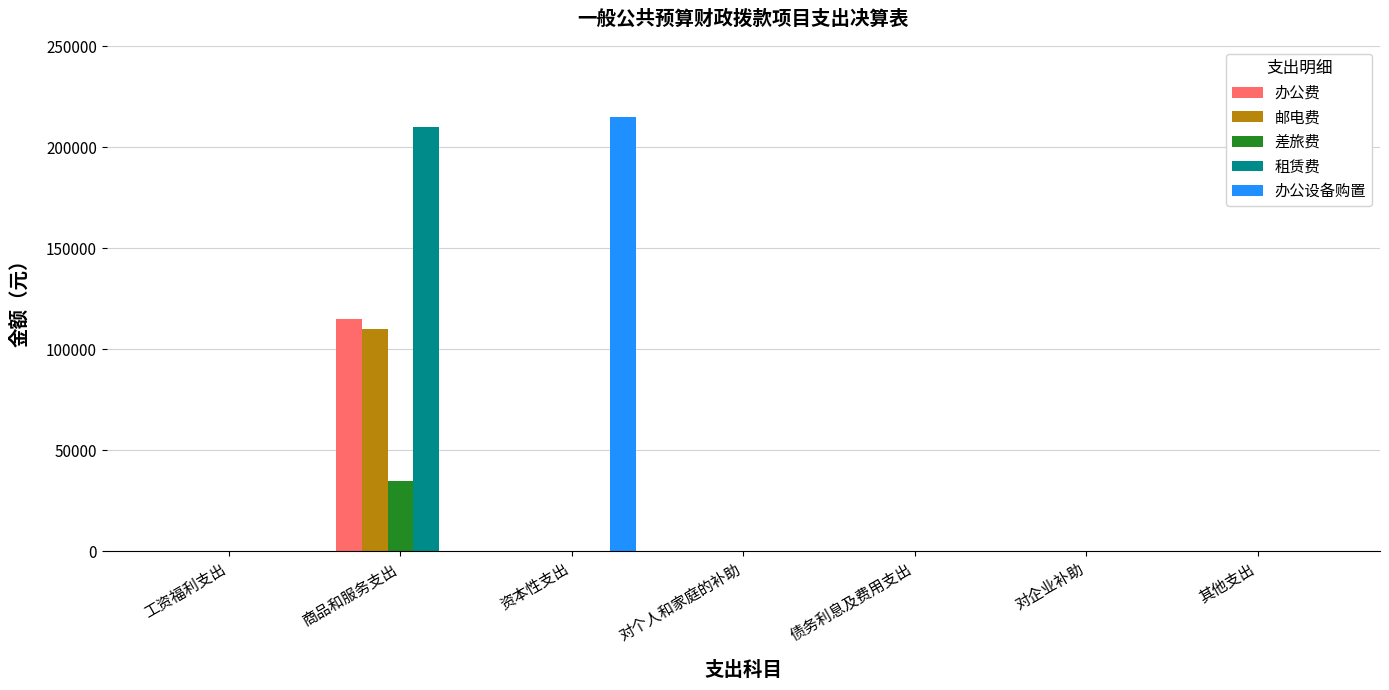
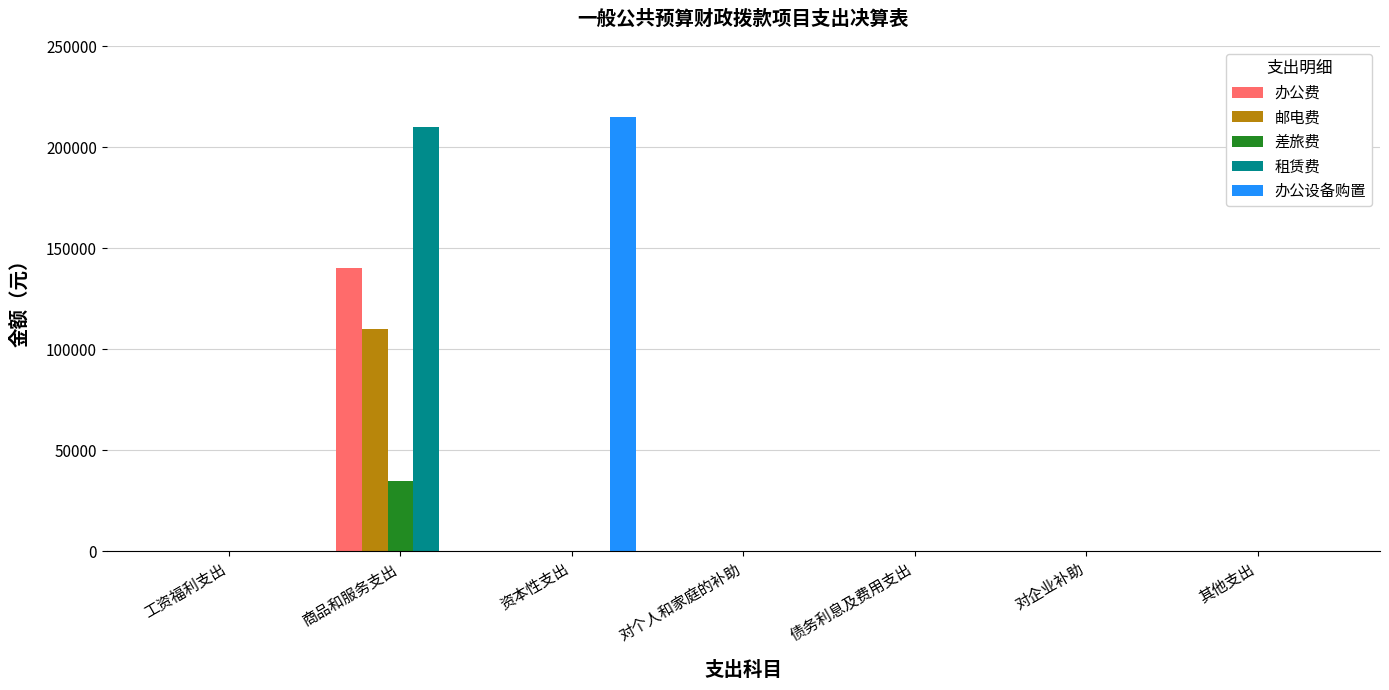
  {
    "办公费": {
      "工资福利支出": 0,
-     "商品和服务支出": 115000,
+     "商品和服务支出": 140000,
      "资本性支出": 0,
      "对个人和家庭的补助": 0,
      "债务利息及费用支出": 0,
      "对企业补助": 0,
      "其他支出": 0
    },
    "邮电费": {
      "工资福利支出": 0,
      "商品和服务支出": 110000,
      "资本性支出": 0,
      "对个人和家庭的补助": 0,
      "债务利息及费用支出": 0,
      "对企业补助": 0,
      "其他支出": 0
    },
    "差旅费": {
      "工资福利支出": 0,
      "商品和服务支出": 35000,
      "资本性支出": 0,
      "对个人和家庭的补助": 0,
      "债务利息及费用支出": 0,
      "对企业补助": 0,
      "其他支出": 0
    },
    "租赁费": {
      "工资福利支出": 0,
      "商品和服务支出": 210000,
      "资本性支出": 0,
      "对个人和家庭的补助": 0,
      "债务利息及费用支出": 0,
      "对企业补助": 0,
      "其他支出": 0
    },
    "办公设备购置": {
      "工资福利支出": 0,
      "商品和服务支出": 0,
      "资本性支出": 215000,
      "对个人和家庭的补助": 0,
      "债务利息及费用支出": 0,
      "对企业补助": 0,
      "其他支出": 0
    }
  }
